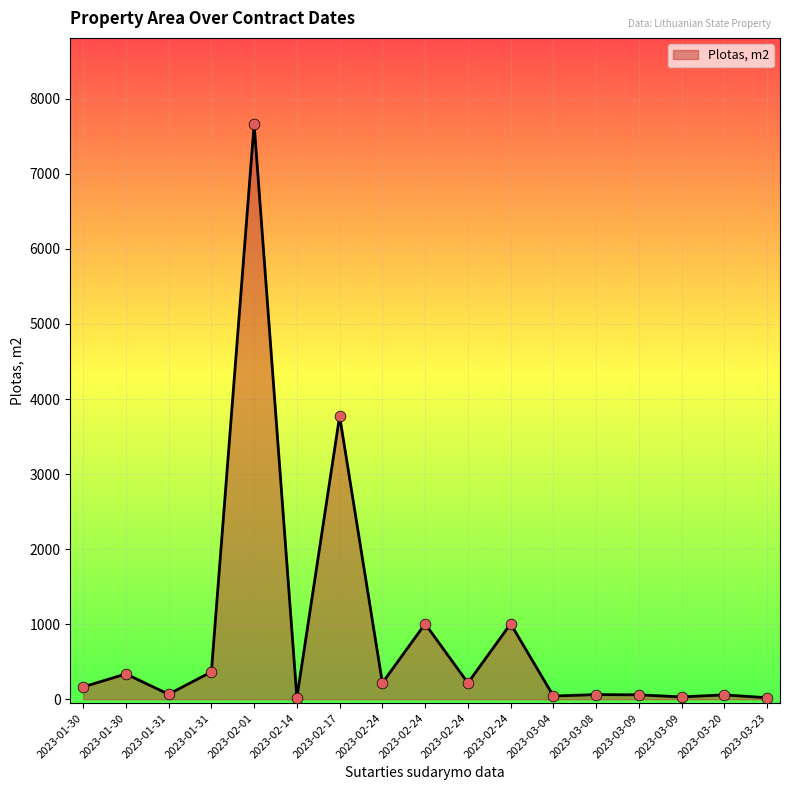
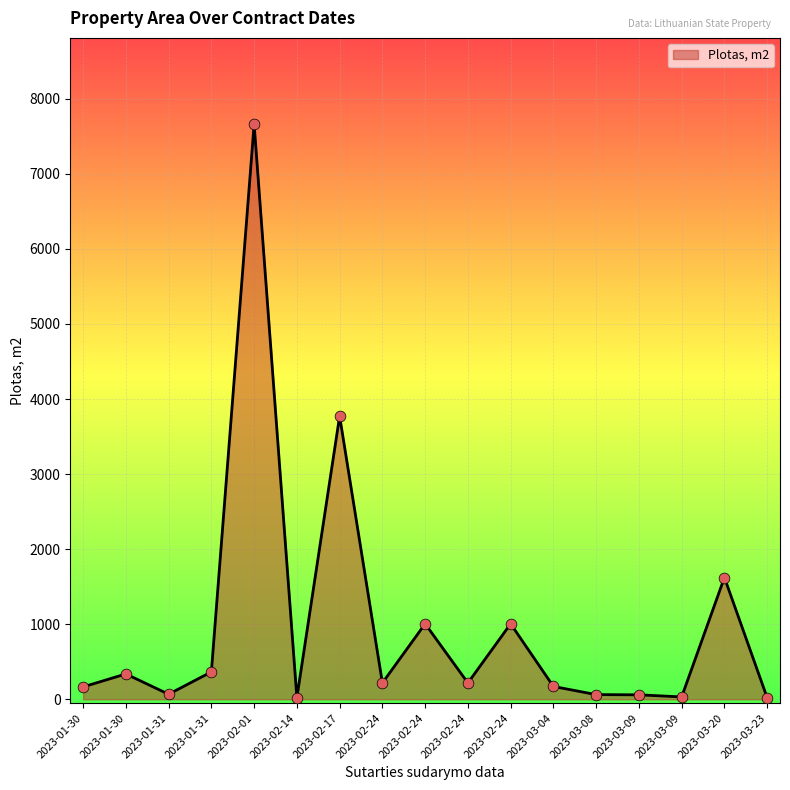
  {
    "2023-02-01": 7700,
    "2023-02-14": 0,
    "2023-02-17": 3800,
-   "2023-03-04": 0,
+   "2023-03-04": 200,
    "2023-03-08": 100,
-   "2023-03-20": 100,
+   "2023-03-20": 1600,
    "2023-03-23": 0
  }
